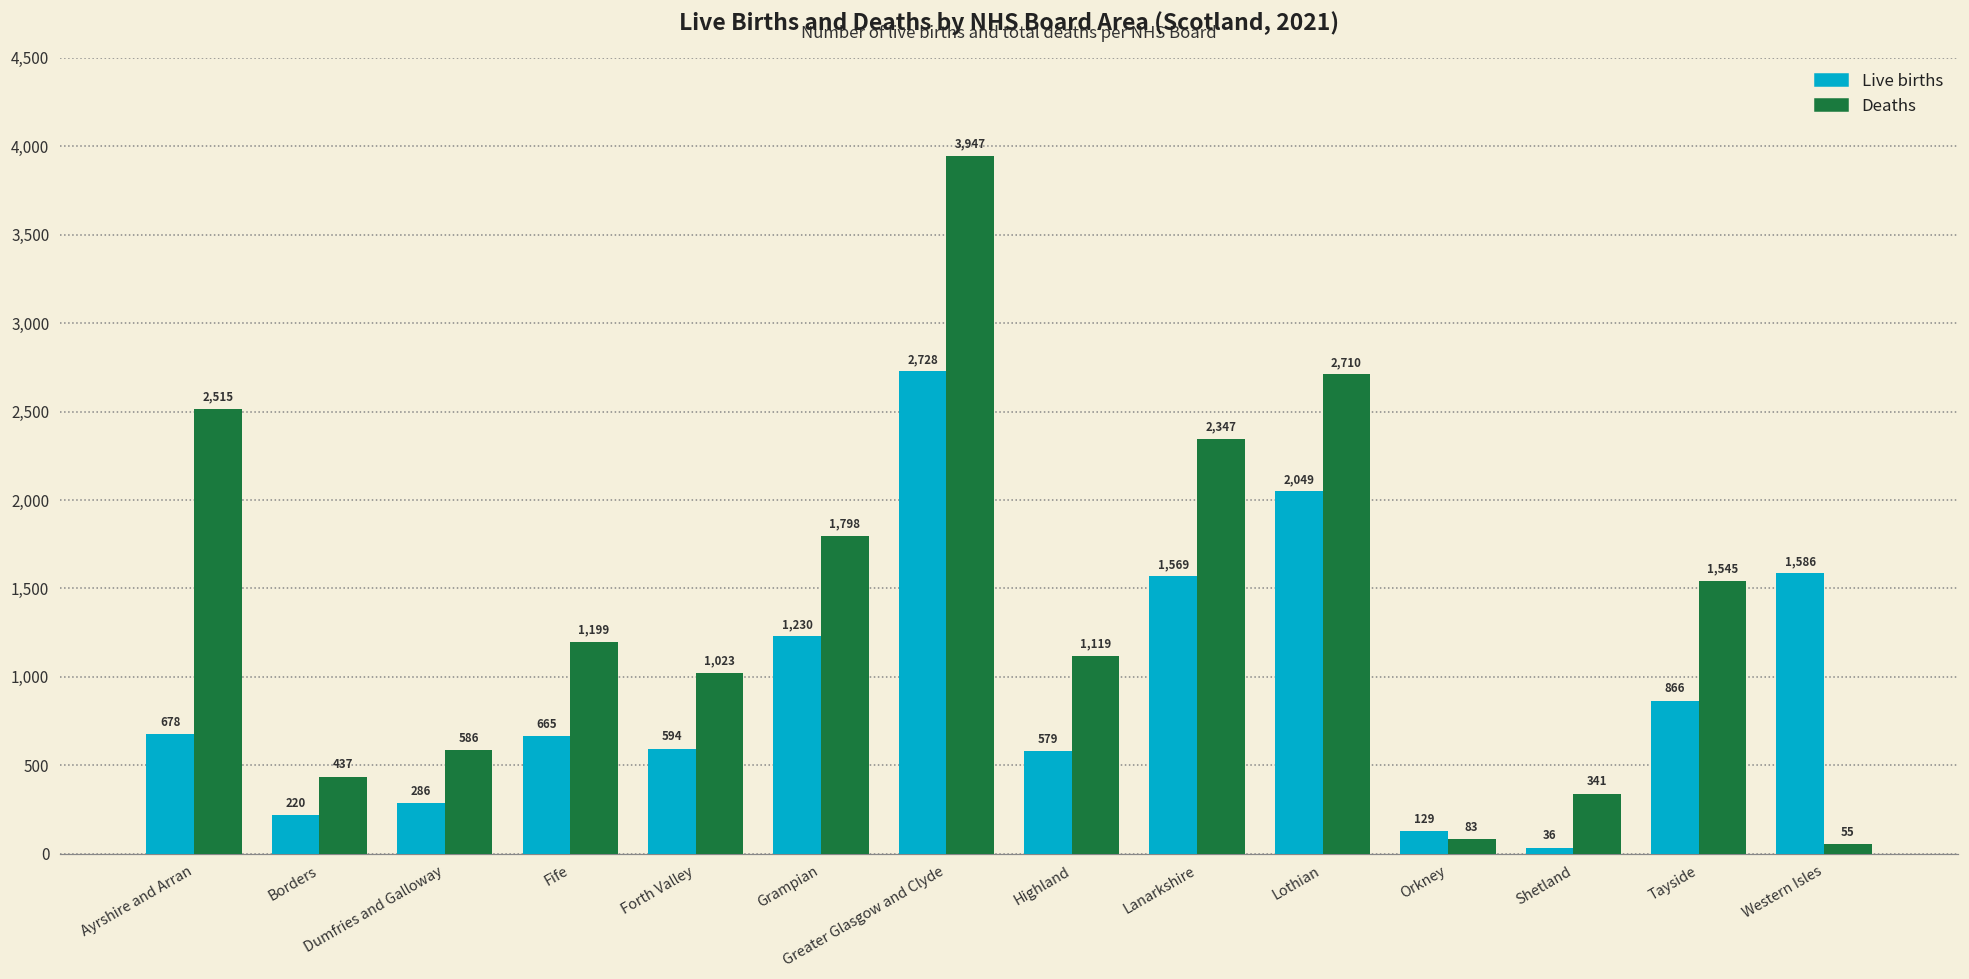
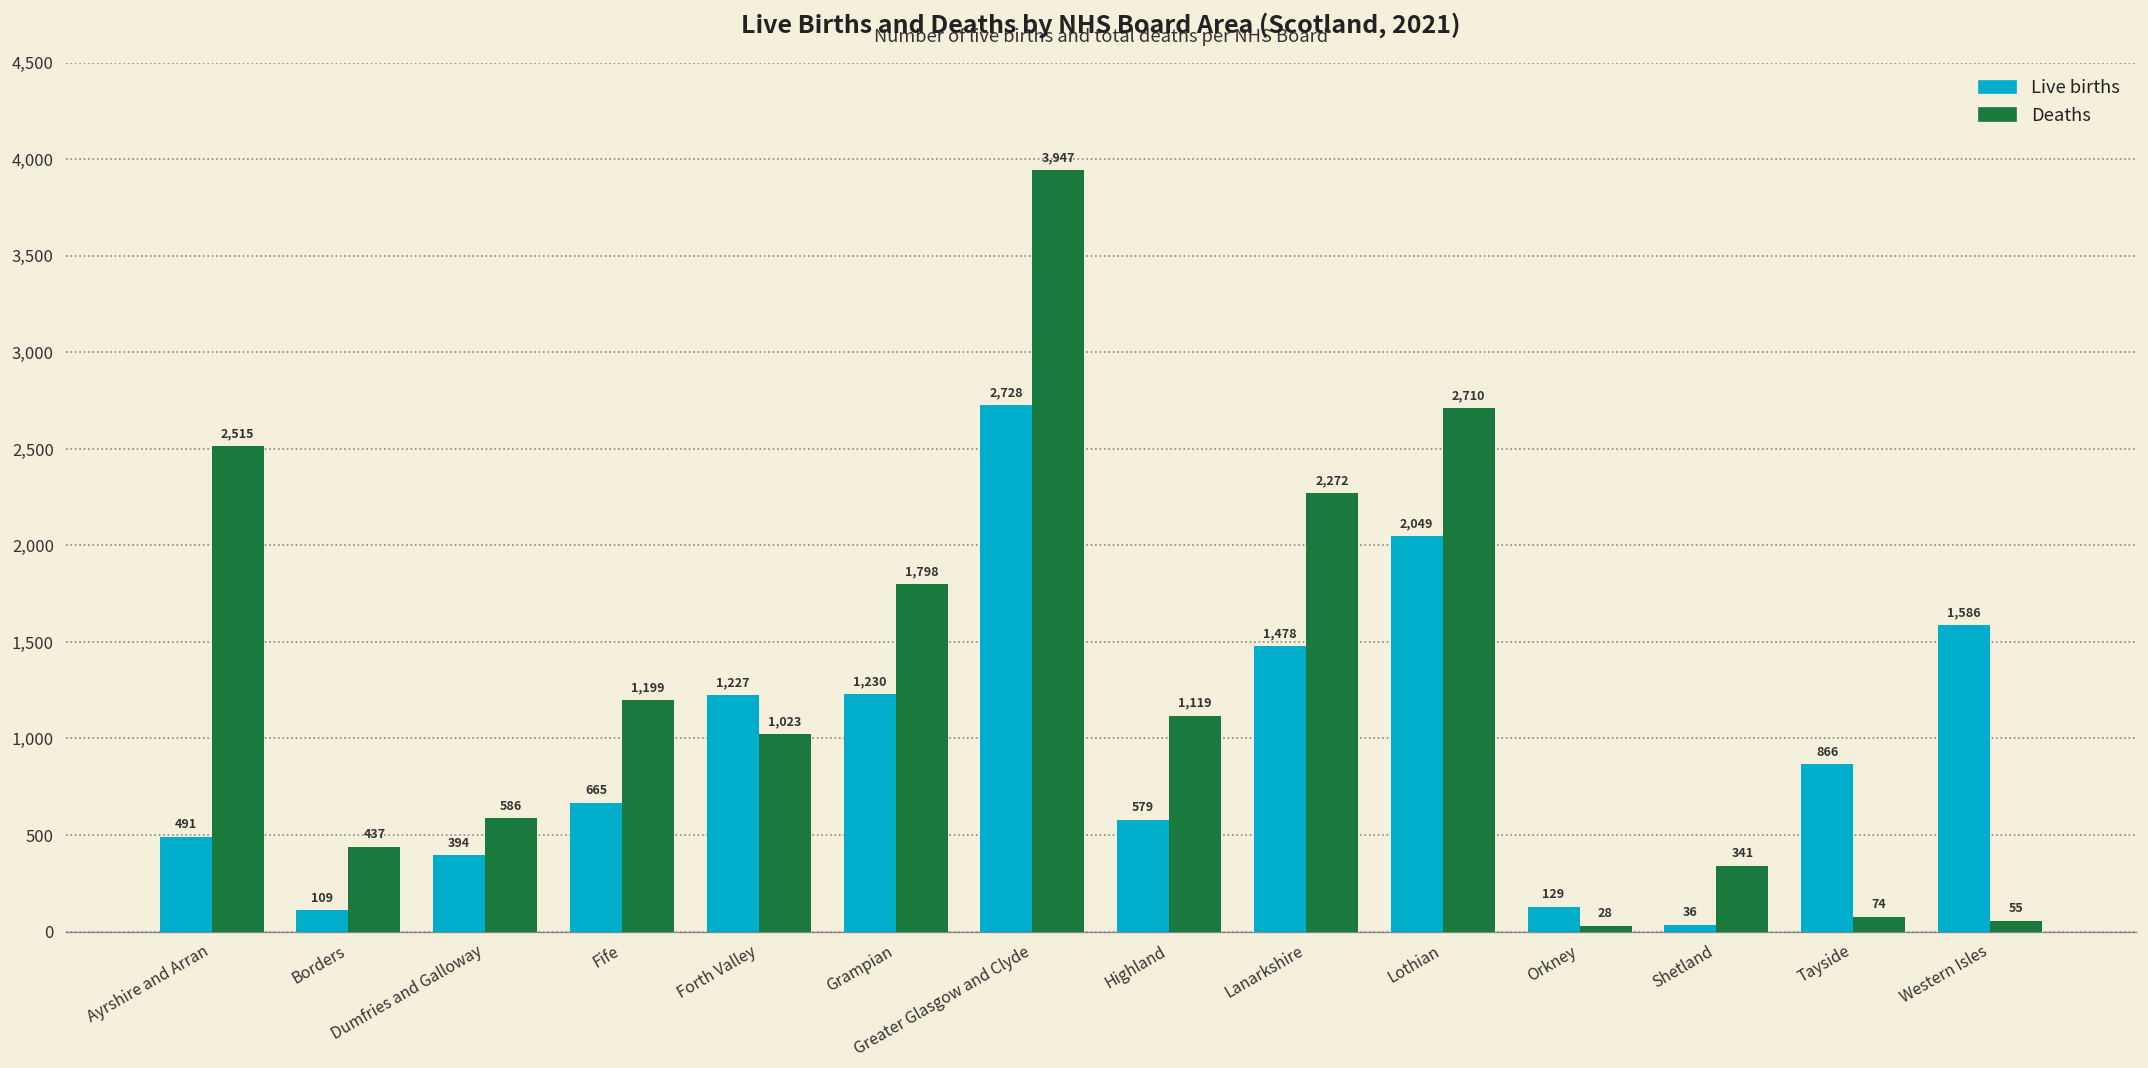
  {
    "Live births": {
-     "Ayrshire and Arran": "678",
-     "Borders": "220",
-     "Dumfries and Galloway": "286",
+     "Ayrshire and Arran": "491",
+     "Borders": "109",
+     "Dumfries and Galloway": "394",
      "Fife": "665",
-     "Forth Valley": "594",
+     "Forth Valley": "1,227",
      "Grampian": "1,230",
      "Greater Glasgow and Clyde": "2,728",
      "Highland": "579",
-     "Lanarkshire": "1,569",
+     "Lanarkshire": "1,478",
      "Lothian": "2,049",
      "Orkney": "129",
      "Shetland": "36",
      "Tayside": "866",
      "Western Isles": "1,586"
    },
    "Deaths": {
      "Ayrshire and Arran": "2,515",
      "Borders": "437",
      "Dumfries and Galloway": "586",
      "Fife": "1,199",
      "Forth Valley": "1,023",
      "Grampian": "1,798",
      "Greater Glasgow and Clyde": "3,947",
      "Highland": "1,119",
-     "Lanarkshire": "2,347",
+     "Lanarkshire": "2,272",
      "Lothian": "2,710",
-     "Orkney": "83",
+     "Orkney": "28",
      "Shetland": "341",
-     "Tayside": "1,545",
+     "Tayside": "74",
      "Western Isles": "55"
    }
  }
